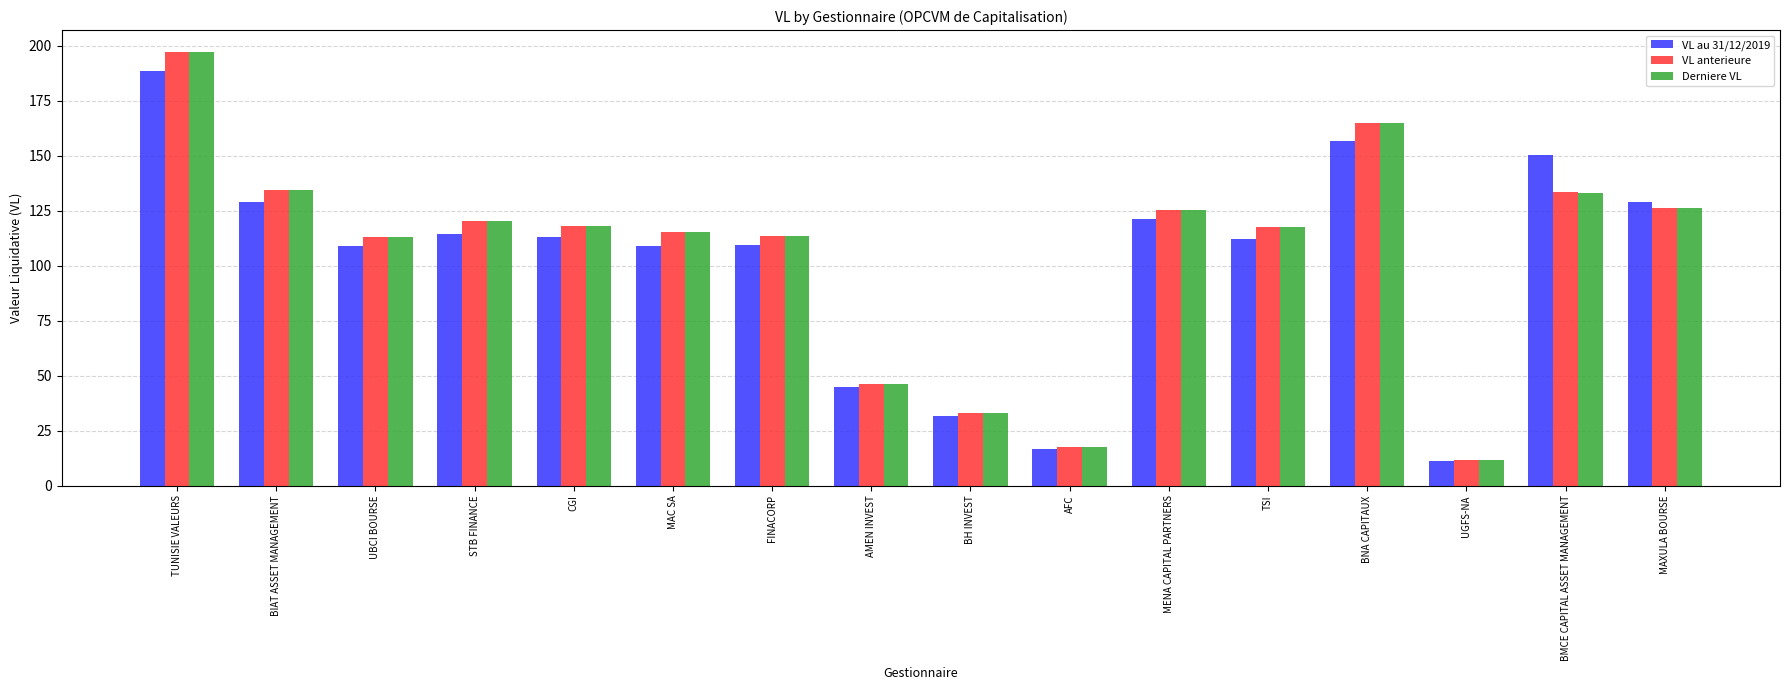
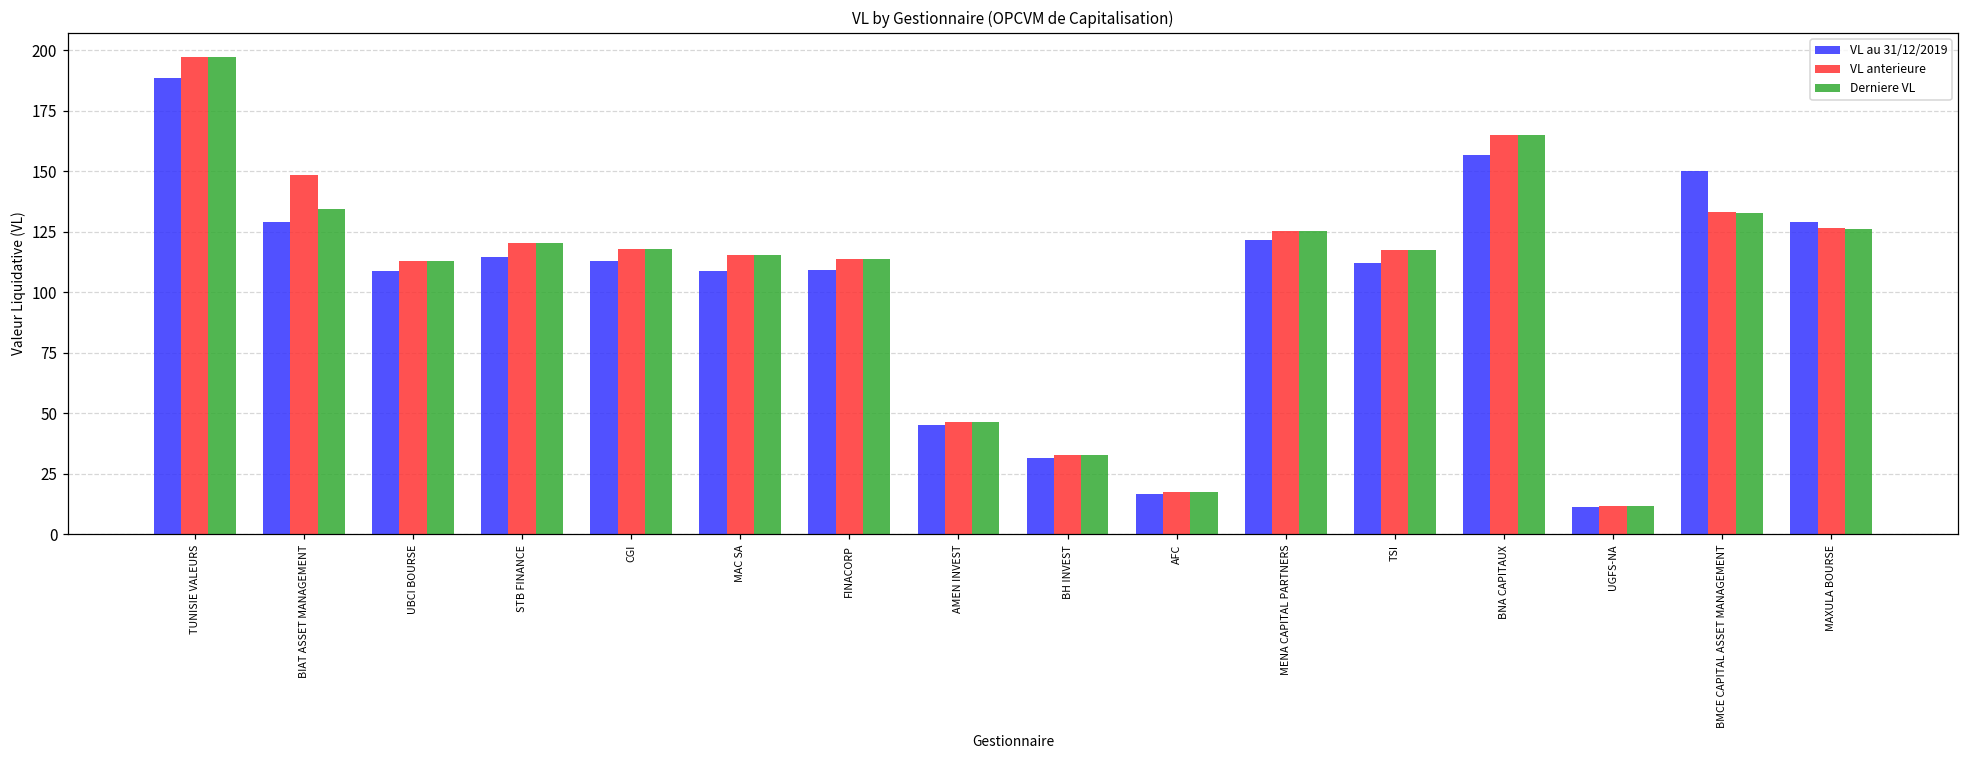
  {
    "VL au 31/12/2019": {
      "TUNISIE VALEURS": 189,
      "BIAT ASSET MANAGEMENT": 129,
      "UBCI BOURSE": 109,
      "STB FINANCE": 114,
      "CGI": 113,
      "MAC SA": 109,
      "FINACORP": 109,
      "AMEN INVEST": 45,
      "BH INVEST": 31,
      "AFC": 17,
      "MENA CAPITAL PARTNERS": 121,
      "TSI": 112,
      "BNA CAPITAUX": 157,
      "UGFS-NA": 11,
      "BMCE CAPITAL ASSET MANAGEMENT": 150,
      "MAXULA BOURSE": 129
    },
    "VL anterieure": {
      "TUNISIE VALEURS": 197,
-     "BIAT ASSET MANAGEMENT": 135,
+     "BIAT ASSET MANAGEMENT": 149,
      "UBCI BOURSE": 113,
      "STB FINANCE": 120,
      "CGI": 118,
      "MAC SA": 115,
      "FINACORP": 114,
      "AMEN INVEST": 46,
      "BH INVEST": 33,
      "AFC": 17,
      "MENA CAPITAL PARTNERS": 125,
      "TSI": 117,
      "BNA CAPITAUX": 165,
      "UGFS-NA": 11,
      "BMCE CAPITAL ASSET MANAGEMENT": 133,
      "MAXULA BOURSE": 126
    },
    "Derniere VL": {
      "TUNISIE VALEURS": 197,
      "BIAT ASSET MANAGEMENT": 135,
      "UBCI BOURSE": 113,
      "STB FINANCE": 120,
      "CGI": 118,
      "MAC SA": 115,
      "FINACORP": 114,
      "AMEN INVEST": 46,
      "BH INVEST": 33,
      "AFC": 17,
      "MENA CAPITAL PARTNERS": 125,
      "TSI": 117,
      "BNA CAPITAUX": 165,
      "UGFS-NA": 11,
      "BMCE CAPITAL ASSET MANAGEMENT": 133,
      "MAXULA BOURSE": 126
    }
  }
